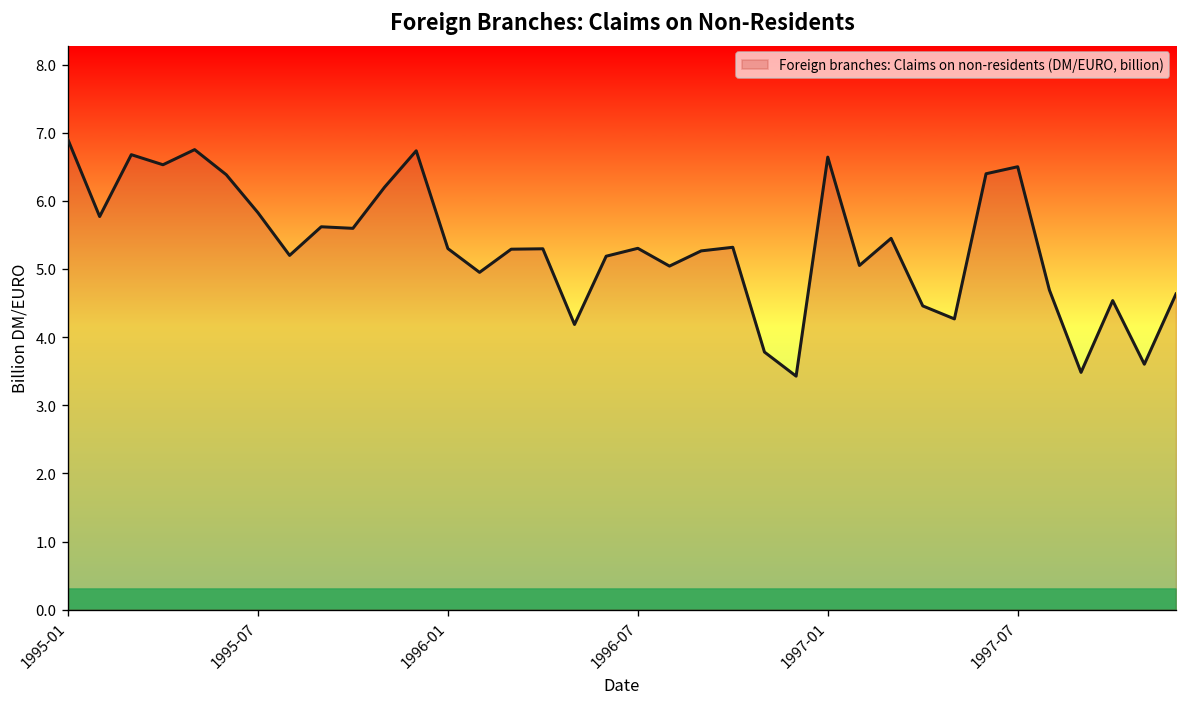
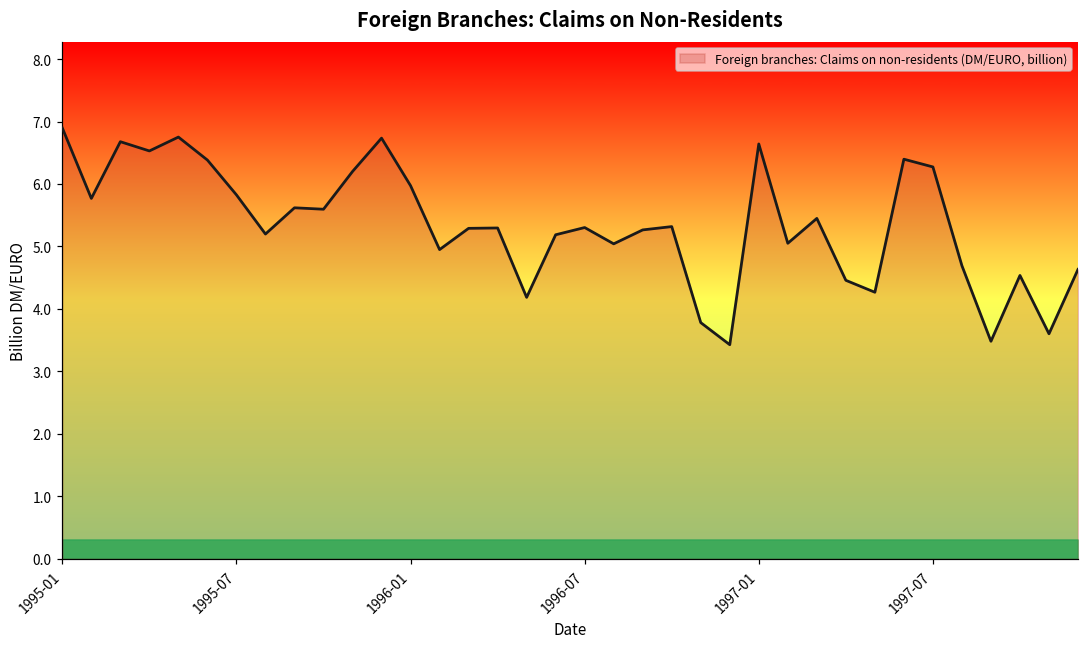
  {
    "Foreign branches: Claims on non-residents (DM/EURO, billion)": {
      "1995-01": 6.9,
      "1995-07": 5.8,
-     "1996-01": 5.3,
+     "1996-01": 6.0,
      "1996-07": 5.3,
      "1997-01": 6.6,
-     "1997-07": 6.5
+     "1997-07": 6.3
    }
  }
